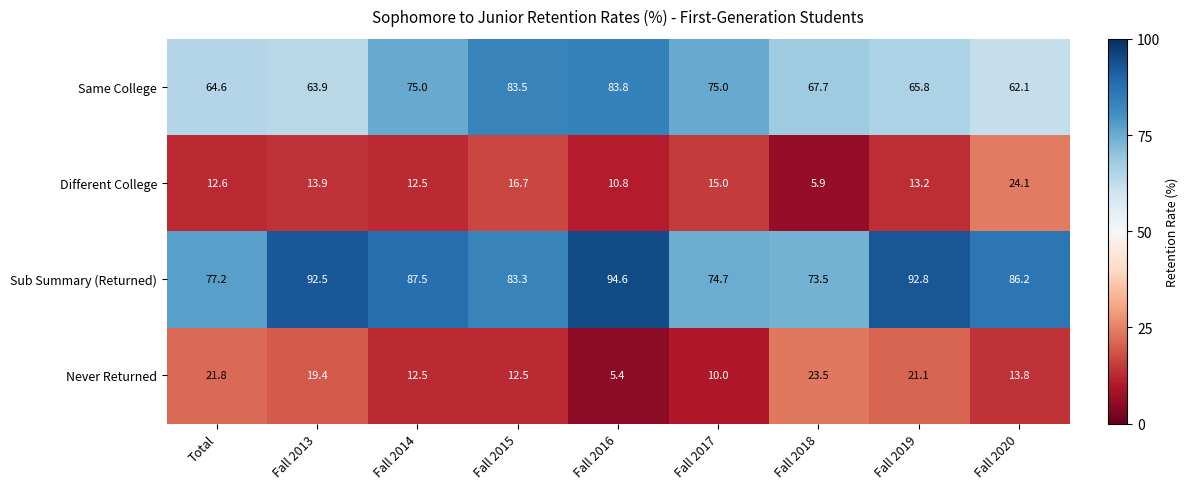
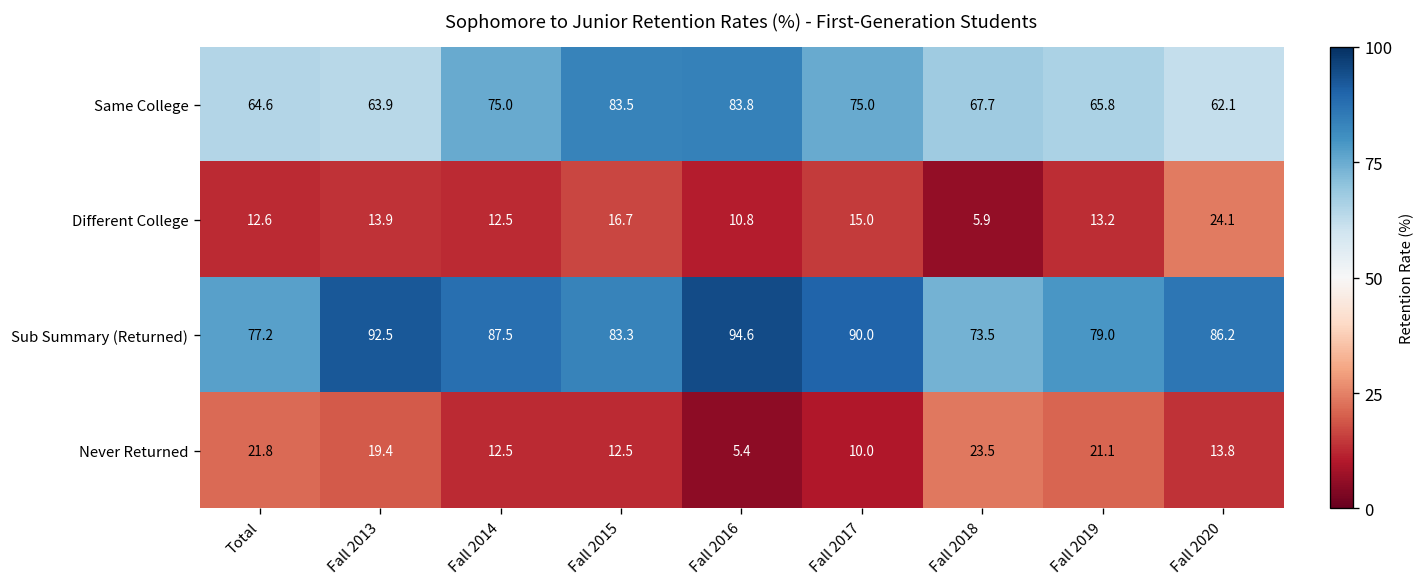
  {
    "Same College": {
      "Total": 64.6,
      "Fall 2013": 63.9,
      "Fall 2014": 75.0,
      "Fall 2015": 83.5,
      "Fall 2016": 83.8,
      "Fall 2017": 75.0,
      "Fall 2018": 67.7,
      "Fall 2019": 65.8,
      "Fall 2020": 62.1
    },
    "Different College": {
      "Total": 12.6,
      "Fall 2013": 13.9,
      "Fall 2014": 12.5,
      "Fall 2015": 16.7,
      "Fall 2016": 10.8,
      "Fall 2017": 15.0,
      "Fall 2018": 5.9,
      "Fall 2019": 13.2,
      "Fall 2020": 24.1
    },
    "Sub Summary (Returned)": {
      "Total": 77.2,
      "Fall 2013": 92.5,
      "Fall 2014": 87.5,
      "Fall 2015": 83.3,
      "Fall 2016": 94.6,
-     "Fall 2017": 74.7,
+     "Fall 2017": 90.0,
      "Fall 2018": 73.5,
-     "Fall 2019": 92.8,
+     "Fall 2019": 79.0,
      "Fall 2020": 86.2
    },
    "Never Returned": {
      "Total": 21.8,
      "Fall 2013": 19.4,
      "Fall 2014": 12.5,
      "Fall 2015": 12.5,
      "Fall 2016": 5.4,
      "Fall 2017": 10.0,
      "Fall 2018": 23.5,
      "Fall 2019": 21.1,
      "Fall 2020": 13.8
    }
  }
